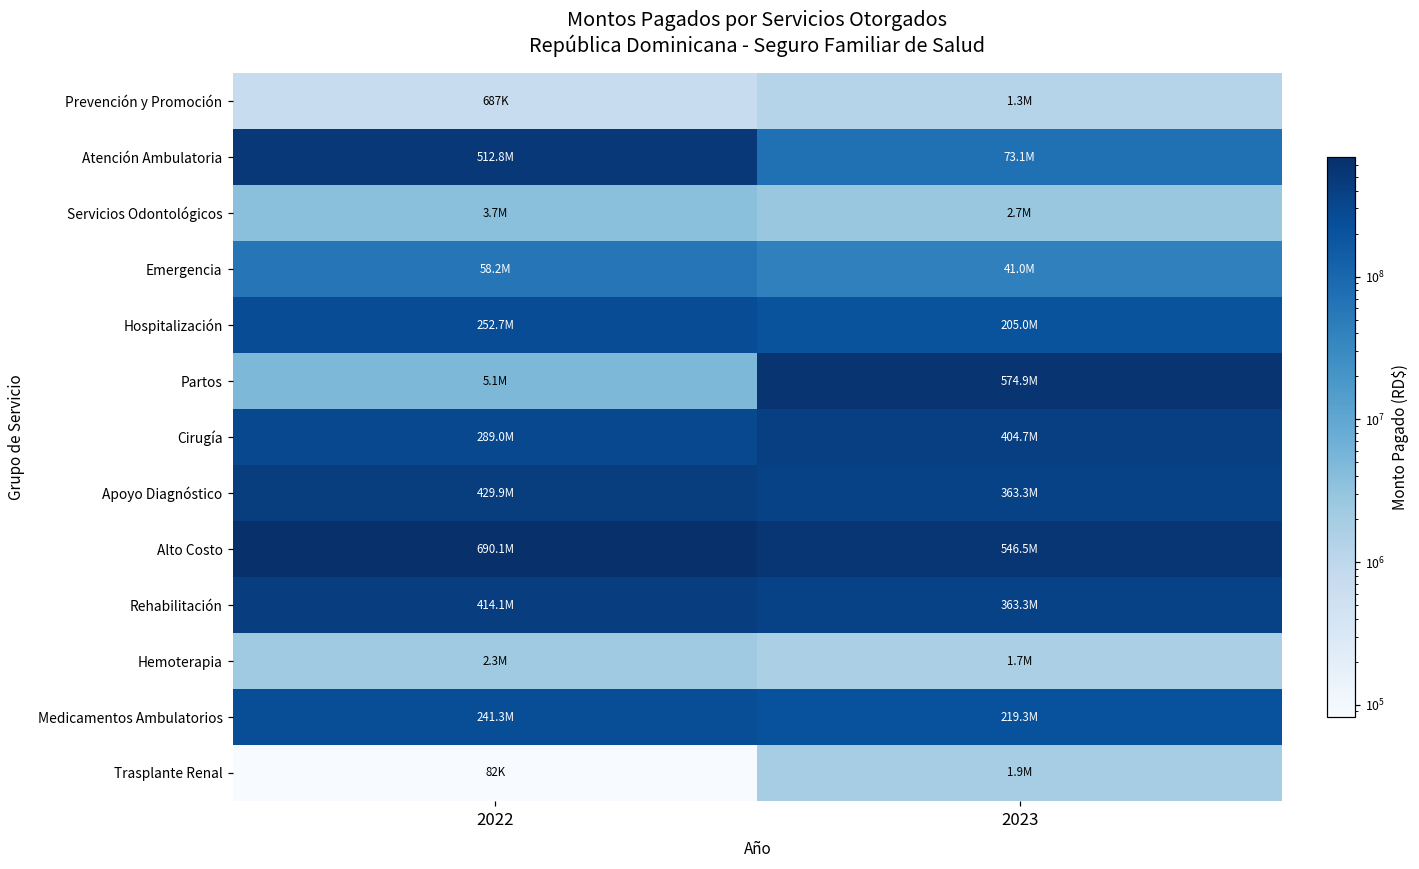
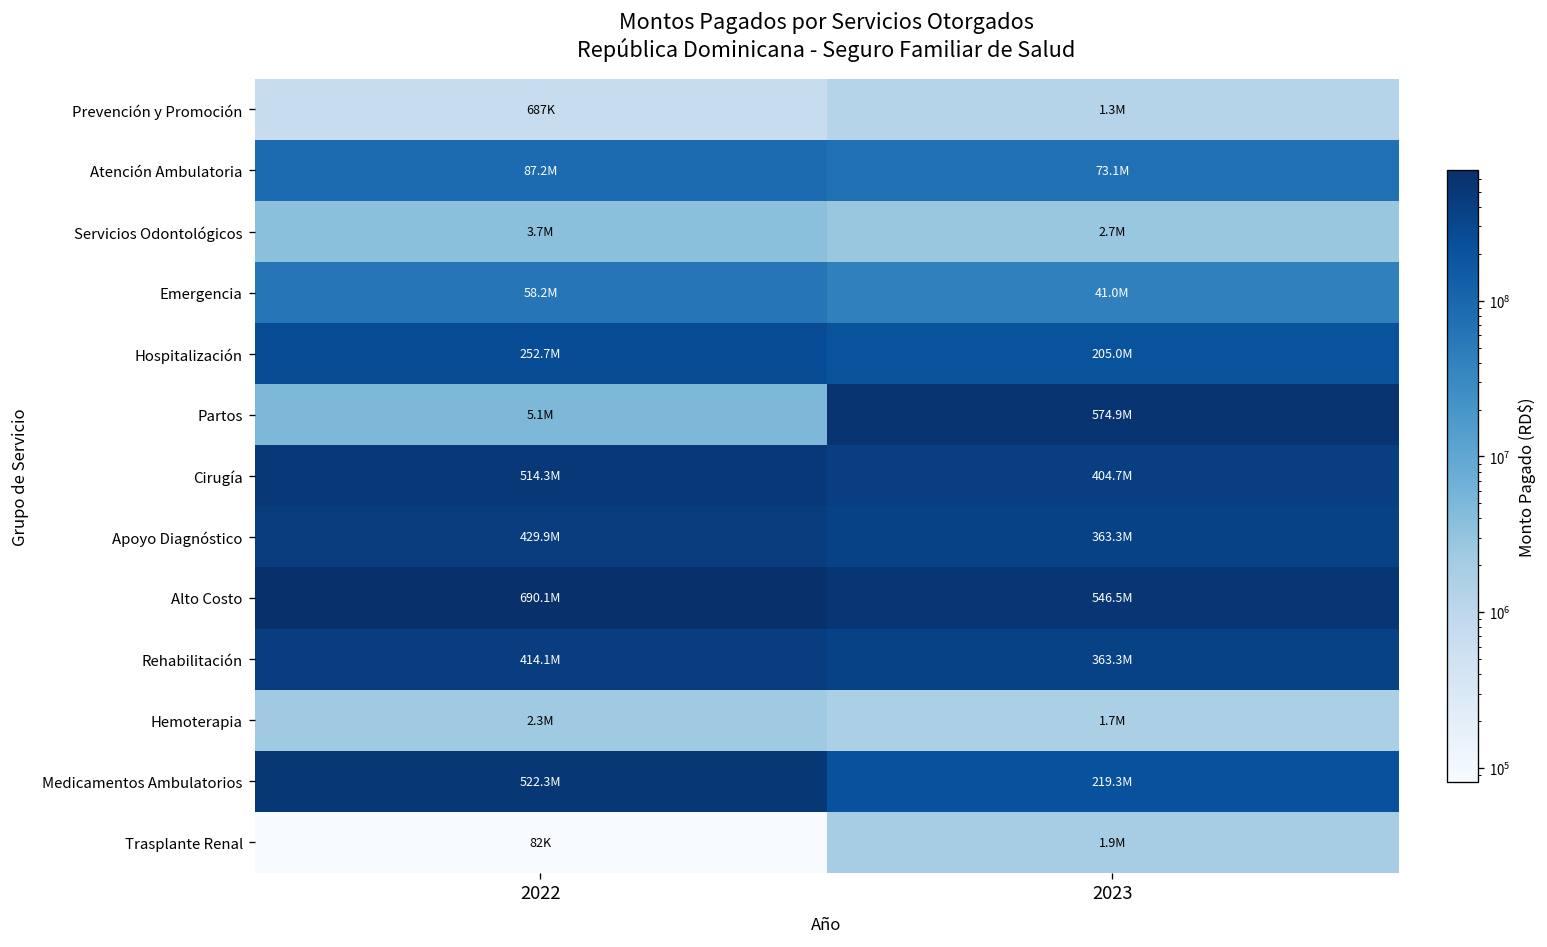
  {
    "Prevención y Promoción": {
      "2022": "687K",
      "2023": "1.3M"
    },
    "Atención Ambulatoria": {
-     "2022": "512.8M",
+     "2022": "87.2M",
      "2023": "73.1M"
    },
    "Servicios Odontológicos": {
      "2022": "3.7M",
      "2023": "2.7M"
    },
    "Emergencia": {
      "2022": "58.2M",
      "2023": "41.0M"
    },
    "Hospitalización": {
      "2022": "252.7M",
      "2023": "205.0M"
    },
    "Partos": {
      "2022": "5.1M",
      "2023": "574.9M"
    },
    "Cirugía": {
-     "2022": "289.0M",
+     "2022": "514.3M",
      "2023": "404.7M"
    },
    "Apoyo Diagnóstico": {
      "2022": "429.9M",
      "2023": "363.3M"
    },
    "Alto Costo": {
      "2022": "690.1M",
      "2023": "546.5M"
    },
    "Rehabilitación": {
      "2022": "414.1M",
      "2023": "363.3M"
    },
    "Hemoterapia": {
      "2022": "2.3M",
      "2023": "1.7M"
    },
    "Medicamentos Ambulatorios": {
-     "2022": "241.3M",
+     "2022": "522.3M",
      "2023": "219.3M"
    },
    "Trasplante Renal": {
      "2022": "82K",
      "2023": "1.9M"
    }
  }
